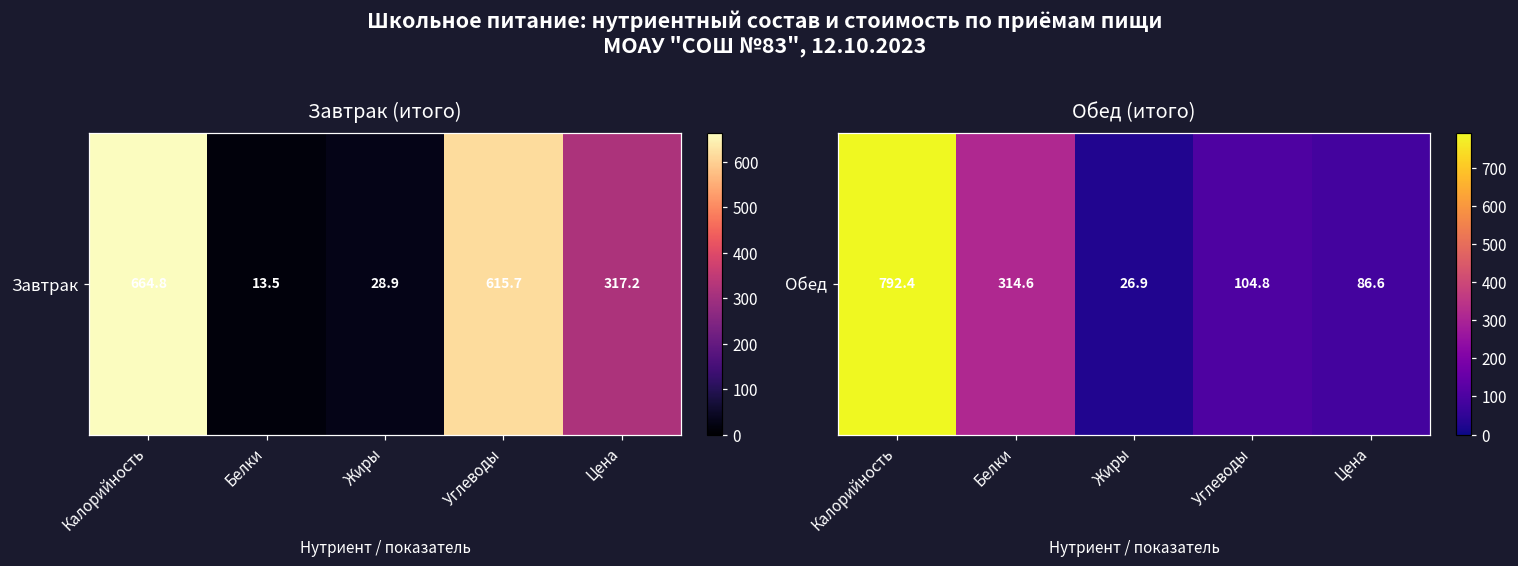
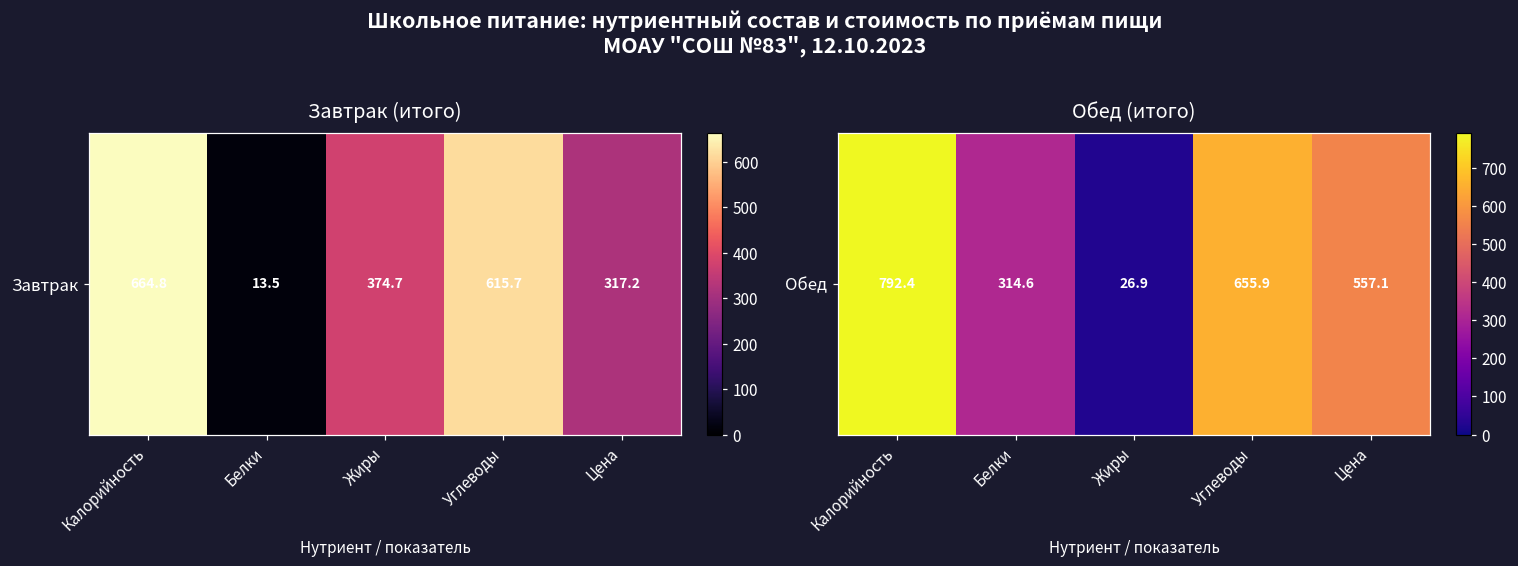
  {
    "Завтрак (итого)": {
      "Завтрак": {
        "Калорийность": 664.8,
        "Белки": 13.5,
-       "Жиры": 28.9,
+       "Жиры": 374.7,
        "Углеводы": 615.7,
        "Цена": 317.2
      }
    },
    "Обед (итого)": {
      "Обед": {
        "Калорийность": 792.4,
        "Белки": 314.6,
        "Жиры": 26.9,
-       "Углеводы": 104.8,
-       "Цена": 86.6
+       "Углеводы": 655.9,
+       "Цена": 557.1
      }
    }
  }
